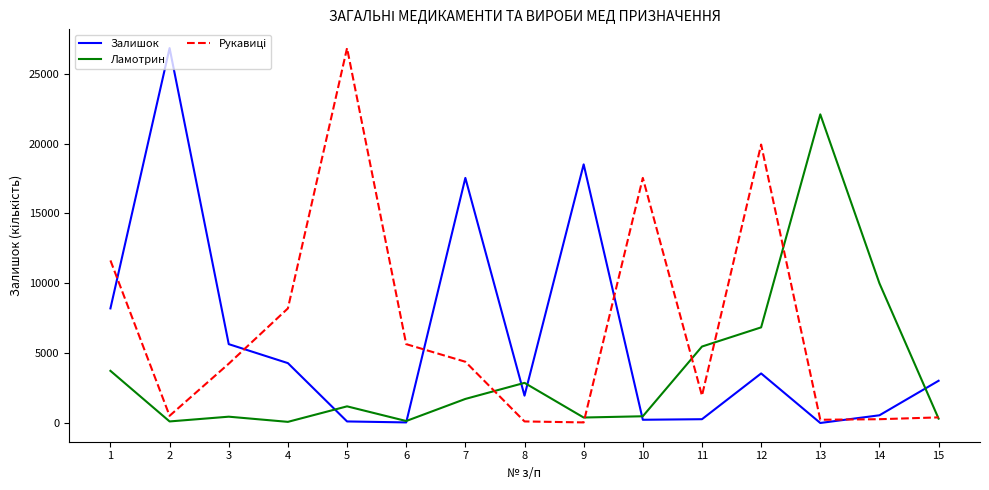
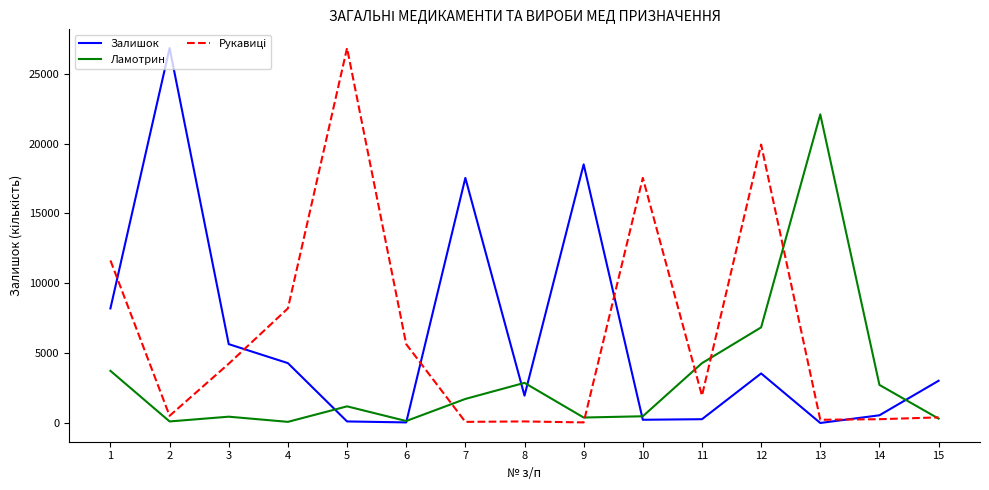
  {
    "Залишок": {
      "1": 8200,
      "3": 5700,
      "4": 4300,
      "5": 100,
      "7": 17500,
      "8": 2000,
      "9": 18500,
      "10": 200,
      "11": 300,
      "12": 3600,
      "13": 0,
      "14": 600,
      "15": 3000
    },
    "Ламотрин": {
      "1": 3700,
      "2": 100,
      "3": 500,
      "4": 100,
      "5": 1200,
      "7": 1700,
      "8": 2900,
      "9": 400,
      "10": 500,
-     "11": 5500,
+     "11": 4300,
      "12": 6900,
      "13": 22100,
-     "14": 10000
+     "14": 2700
    },
    "Рукавиці": {
      "1": 11600,
      "2": 500,
      "3": 4300,
      "4": 8200,
      "5": 26800,
      "6": 5700,
-     "7": 4400,
+     "7": 100,
      "8": 100,
      "9": 100,
      "10": 17500,
      "11": 2000,
      "12": 19900,
      "13": 200,
      "14": 300
    }
  }
